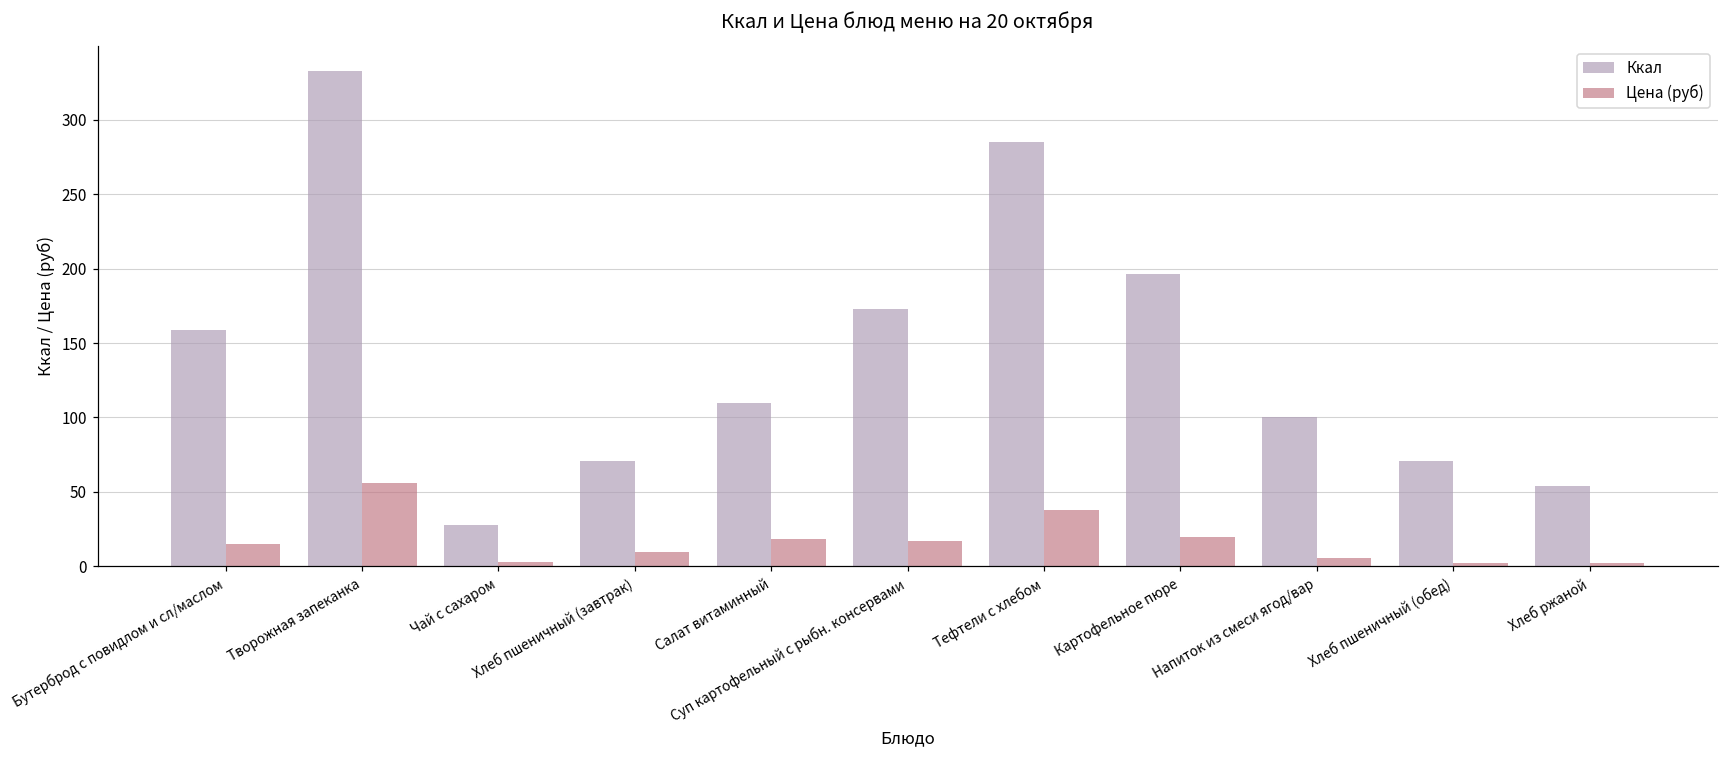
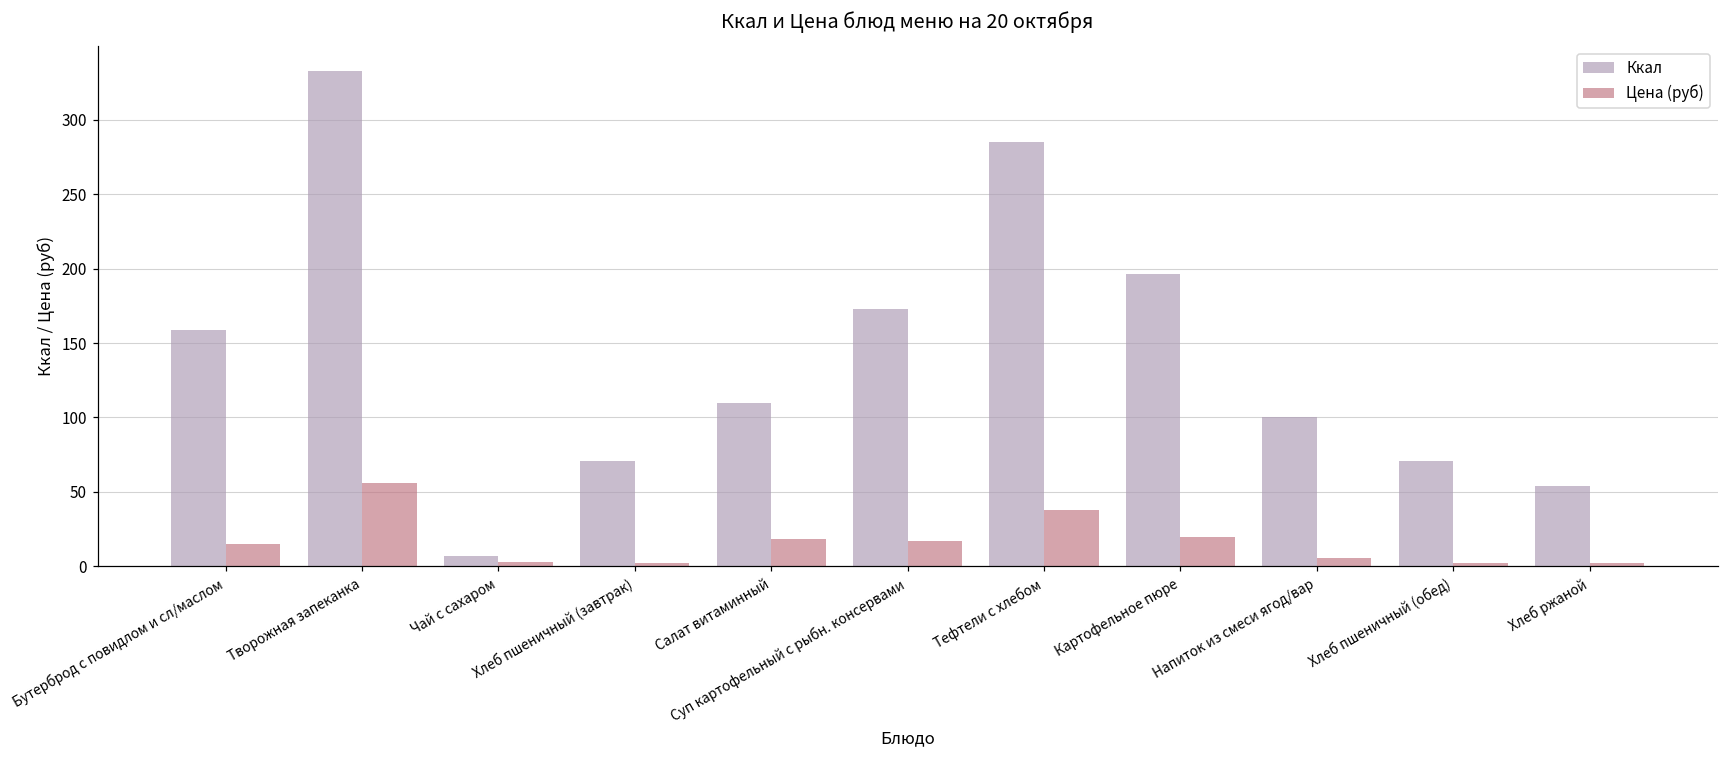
  {
    "Ккал": {
      "Бутерброд с повидлом и сл/маслом": 158,
      "Творожная запеканка": 333,
-     "Чай с сахаром": 28,
+     "Чай с сахаром": 7,
      "Хлеб пшеничный (завтрак)": 71,
      "Салат витаминный": 110,
      "Суп картофельный с рыбн. консервами": 173,
      "Тефтели c хлебом": 285,
      "Картофельное пюре": 196,
      "Напиток из смеси ягод/вар": 100,
      "Хлеб пшеничный (обед)": 71,
      "Хлеб ржаной": 54
    },
    "Цена (руб)": {
      "Бутерброд с повидлом и сл/маслом": 15,
      "Творожная запеканка": 56,
      "Чай с сахаром": 3,
-     "Хлеб пшеничный (завтрак)": 10,
+     "Хлеб пшеничный (завтрак)": 2,
      "Салат витаминный": 19,
      "Суп картофельный с рыбн. консервами": 17,
      "Тефтели c хлебом": 38,
      "Картофельное пюре": 20,
      "Напиток из смеси ягод/вар": 6,
      "Хлеб пшеничный (обед)": 2,
      "Хлеб ржаной": 2
    }
  }
